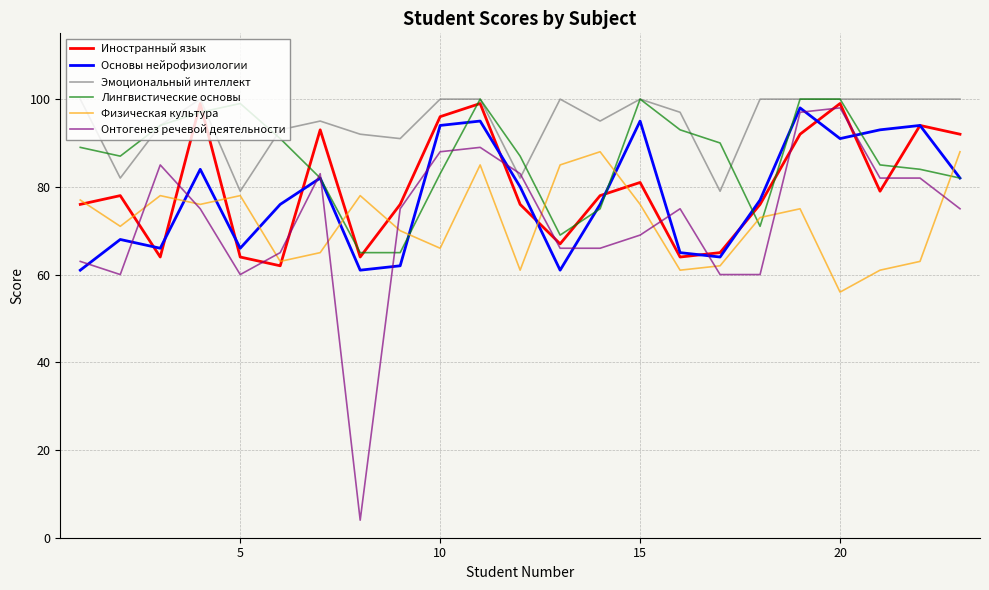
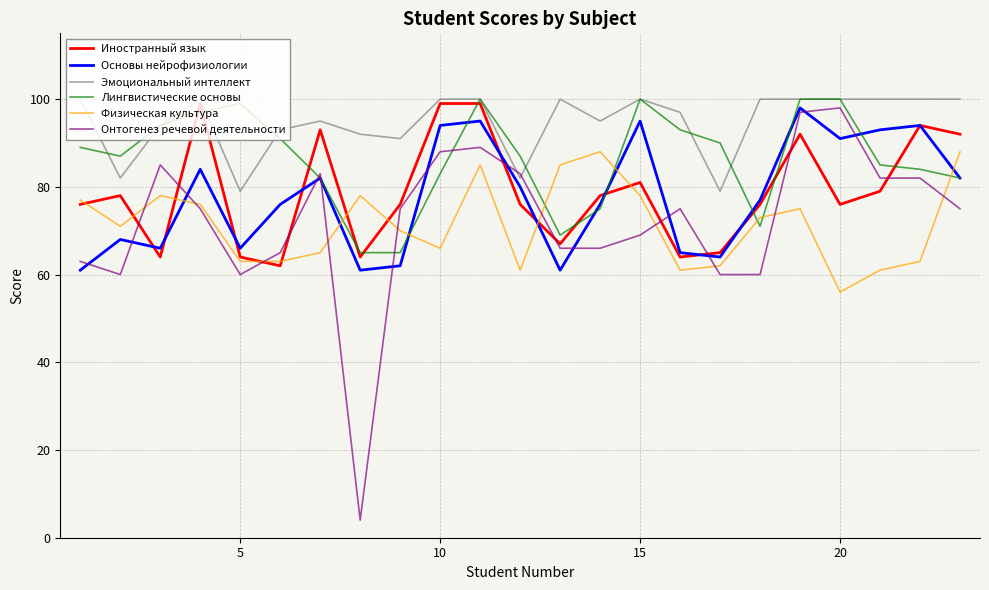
  {
    "Иностранный язык": {
      "5": 64,
-     "10": 96,
+     "10": 99,
      "15": 81,
-     "20": 99
+     "20": 76
    },
    "Основы нейрофизиологии": {
      "5": 66,
      "10": 94,
      "15": 95,
      "20": 91
    },
    "Эмоциональный интеллект": {
      "5": 79,
      "10": 100
    },
    "Лингвистические основы": {
      "10": 83
    },
    "Физическая культура": {
-     "5": 78,
+     "5": 63,
      "10": 66,
-     "15": 76,
+     "15": 78,
      "20": 56
    },
    "Онтогенез речевой деятельности": {
      "5": 60,
      "10": 88,
      "15": 69,
      "20": 98
    }
  }
